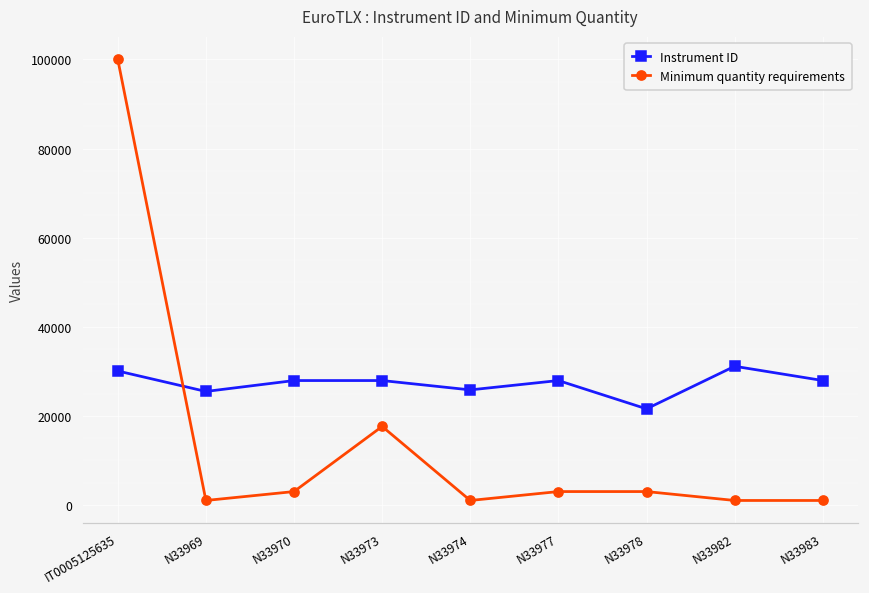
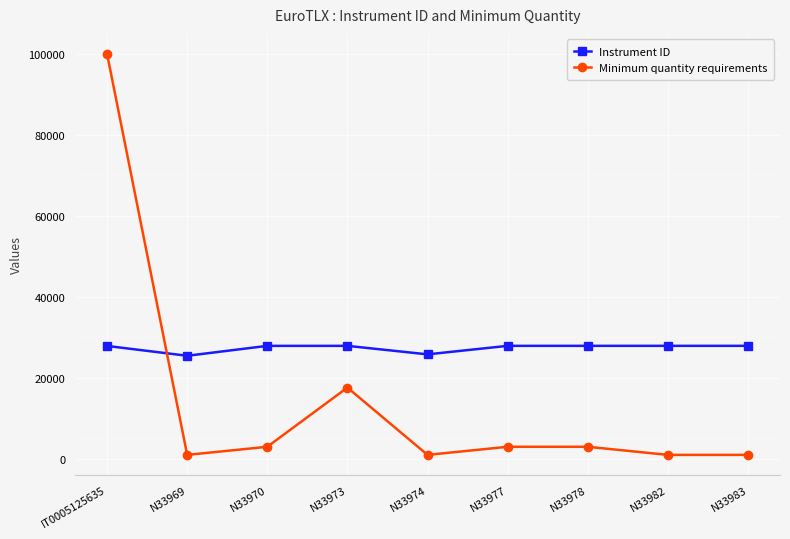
  {
    "Instrument ID": {
-     "IT0005125635": 30000,
+     "IT0005125635": 28000,
      "N33969": 25000,
      "N33970": 28000,
      "N33973": 28000,
      "N33974": 26000,
      "N33977": 28000,
-     "N33978": 22000,
-     "N33982": 31000,
+     "N33978": 28000,
+     "N33982": 28000,
      "N33983": 28000
    },
    "Minimum quantity requirements": {
      "IT0005125635": 100000,
      "N33969": 1000,
      "N33970": 3000,
      "N33973": 18000,
      "N33974": 1000,
      "N33977": 3000,
      "N33978": 3000,
      "N33982": 1000,
      "N33983": 1000
    }
  }
